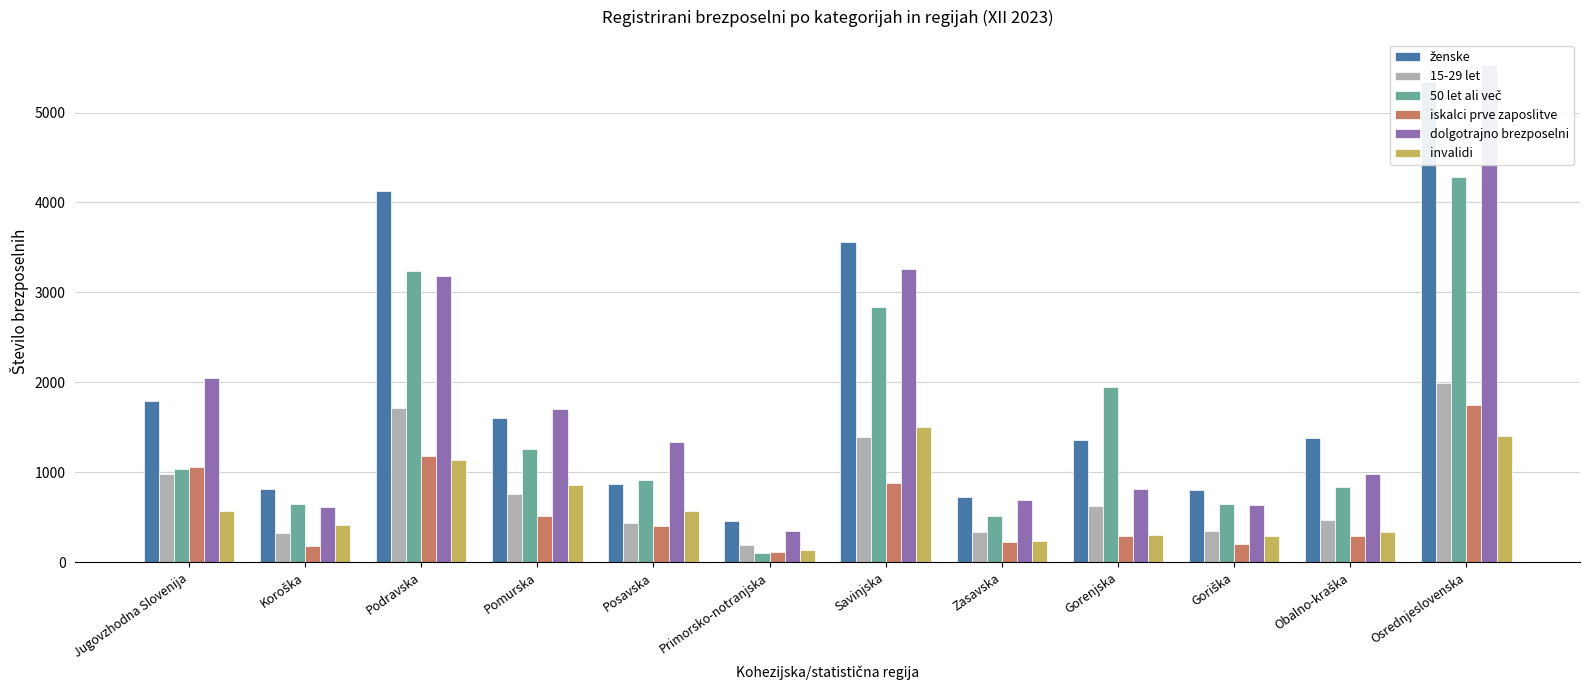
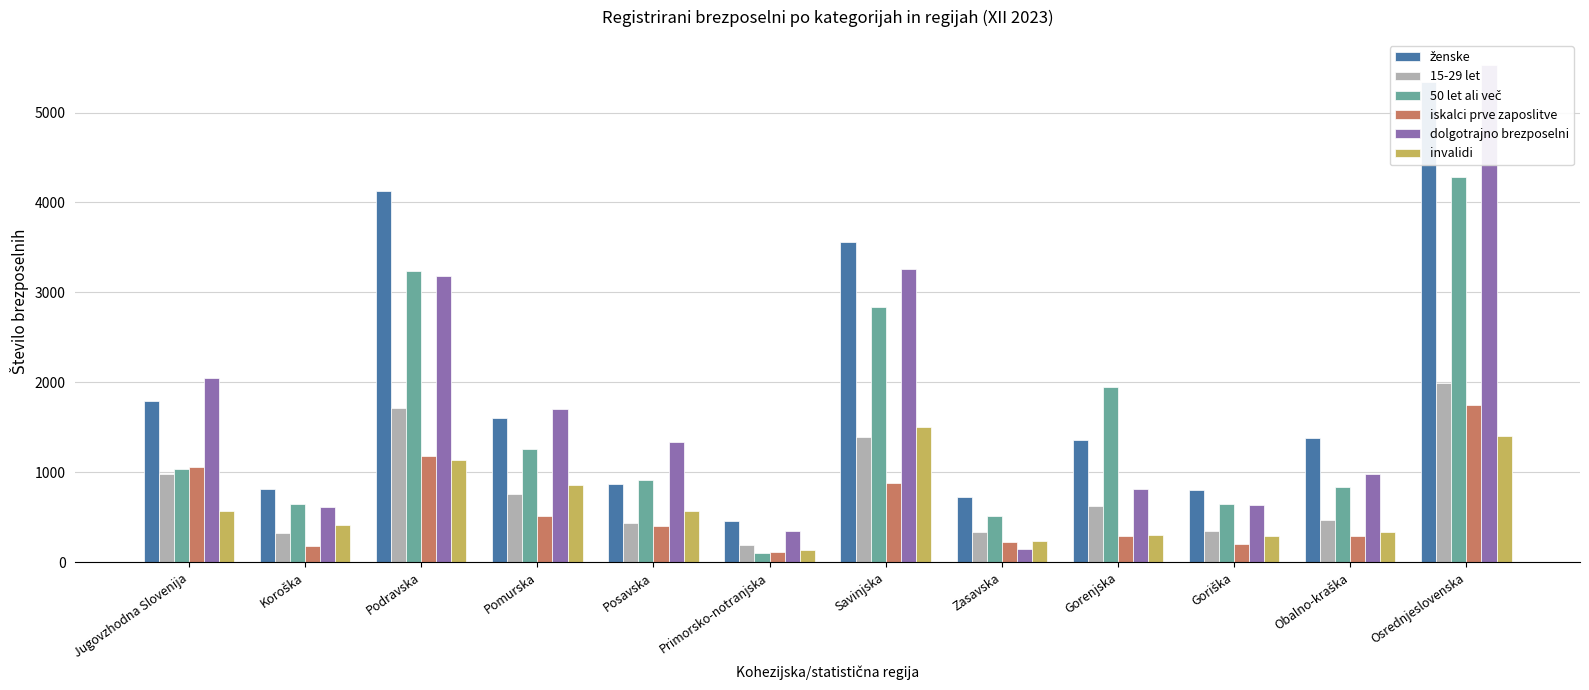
  {
    "ženske": {
      "Jugovzhodna Slovenija": 1800,
      "Koroška": 800,
      "Podravska": 4100,
      "Pomurska": 1600,
      "Posavska": 900,
      "Primorsko-notranjska": 500,
      "Savinjska": 3600,
      "Zasavska": 700,
      "Gorenjska": 1400,
      "Goriška": 800,
      "Obalno-kraška": 1400
    },
    "15-29 let": {
      "Jugovzhodna Slovenija": 1000,
      "Koroška": 300,
      "Podravska": 1700,
      "Pomurska": 800,
      "Posavska": 400,
      "Primorsko-notranjska": 200,
      "Savinjska": 1400,
      "Zasavska": 300,
      "Gorenjska": 600,
      "Goriška": 300,
      "Obalno-kraška": 500,
      "Osrednjeslovenska": 2000
    },
    "50 let ali več": {
      "Jugovzhodna Slovenija": 1000,
      "Koroška": 600,
      "Podravska": 3200,
      "Pomurska": 1300,
      "Posavska": 900,
      "Primorsko-notranjska": 100,
      "Savinjska": 2800,
      "Zasavska": 500,
      "Gorenjska": 2000,
      "Goriška": 600,
      "Obalno-kraška": 800,
      "Osrednjeslovenska": 4300
    },
    "dolgotrajno brezposelni": {
      "Jugovzhodna Slovenija": 2000,
      "Koroška": 600,
      "Podravska": 3200,
      "Pomurska": 1700,
      "Posavska": 1300,
      "Primorsko-notranjska": 300,
      "Savinjska": 3300,
-     "Zasavska": 700,
+     "Zasavska": 200,
      "Gorenjska": 800,
      "Goriška": 600,
      "Obalno-kraška": 1000
    }
  }
